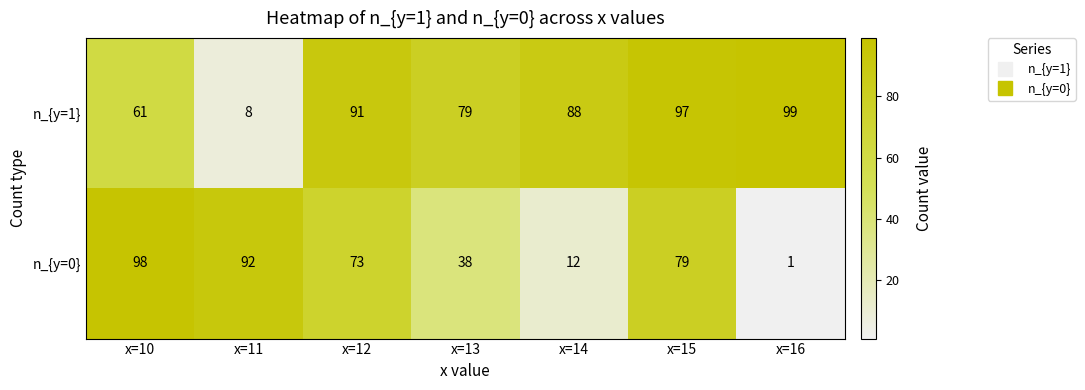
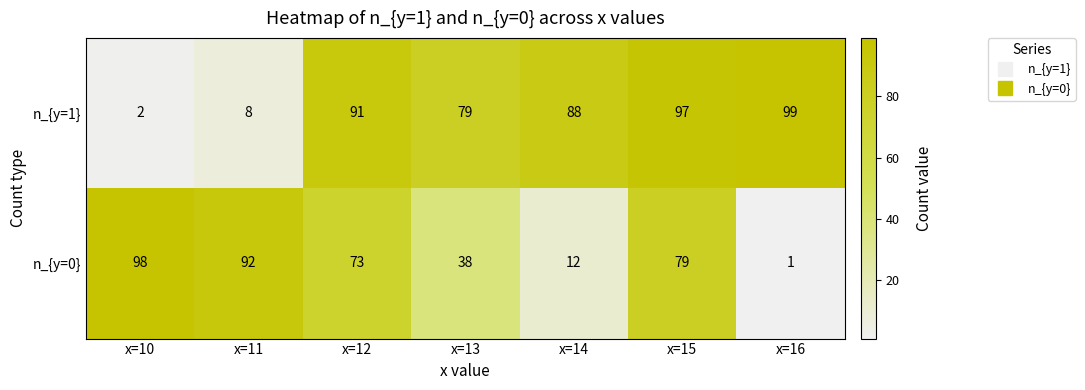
  {
    "n_{y=1}": {
-     "x=10": 61,
+     "x=10": 2,
      "x=11": 8,
      "x=12": 91,
      "x=13": 79,
      "x=14": 88,
      "x=15": 97,
      "x=16": 99
    },
    "n_{y=0}": {
      "x=10": 98,
      "x=11": 92,
      "x=12": 73,
      "x=13": 38,
      "x=14": 12,
      "x=15": 79,
      "x=16": 1
    }
  }
